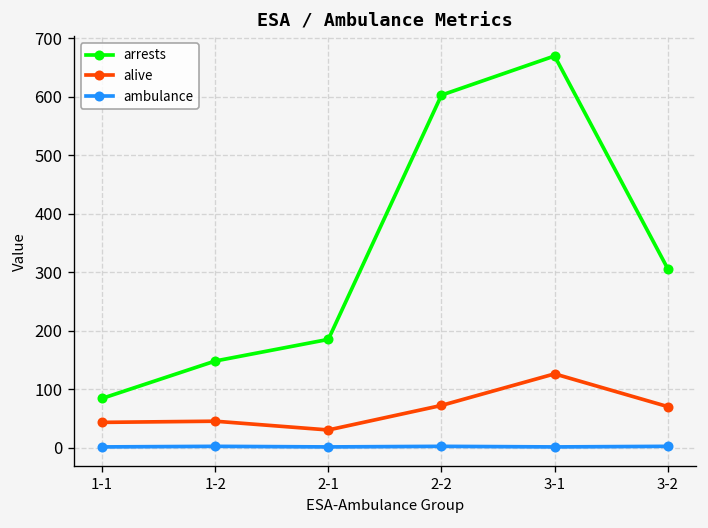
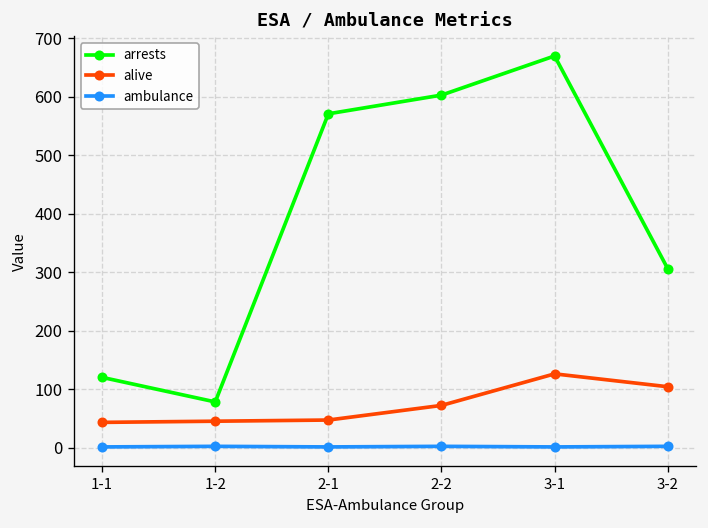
  {
    "arrests": {
-     "1-1": 80,
-     "1-2": 150,
-     "2-1": 190,
+     "1-1": 120,
+     "1-2": 80,
+     "2-1": 570,
      "2-2": 600,
      "3-1": 670,
      "3-2": 310
    },
    "alive": {
      "1-1": 40,
      "1-2": 50,
-     "2-1": 30,
+     "2-1": 50,
      "2-2": 70,
      "3-1": 130,
-     "3-2": 70
+     "3-2": 100
    },
    "ambulance": {
      "1-1": 0,
      "1-2": 0,
      "2-1": 0,
      "2-2": 0,
      "3-1": 0,
      "3-2": 0
    }
  }
